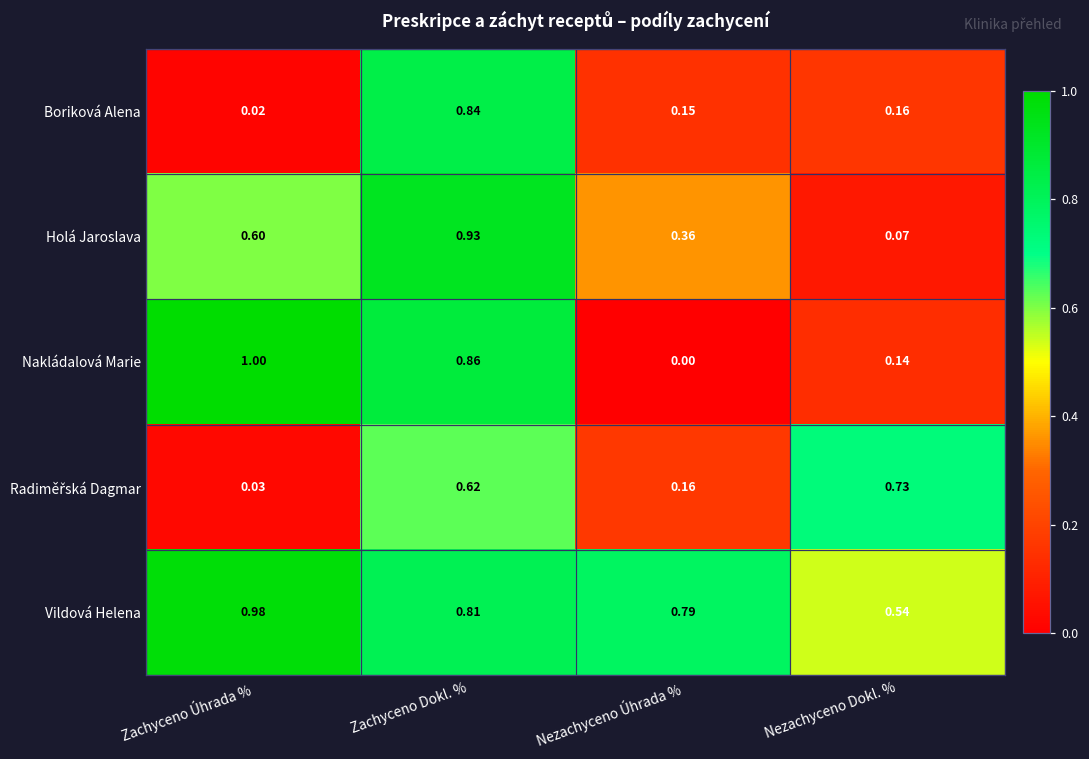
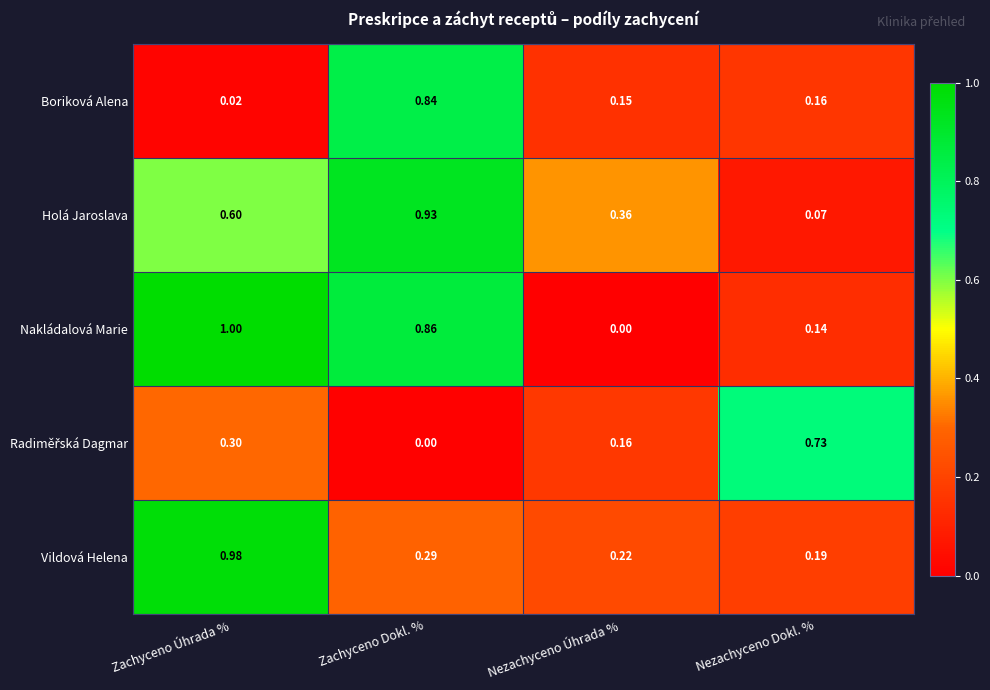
  {
    "Boriková Alena": {
      "Zachyceno Úhrada %": 0.02,
      "Zachyceno Dokl. %": 0.84,
      "Nezachyceno Úhrada %": 0.15,
      "Nezachyceno Dokl. %": 0.16
    },
    "Holá Jaroslava": {
      "Zachyceno Úhrada %": 0.60,
      "Zachyceno Dokl. %": 0.93,
      "Nezachyceno Úhrada %": 0.36,
      "Nezachyceno Dokl. %": 0.07
    },
    "Nakládalová Marie": {
      "Zachyceno Úhrada %": 1.00,
      "Zachyceno Dokl. %": 0.86,
      "Nezachyceno Úhrada %": 0.00,
      "Nezachyceno Dokl. %": 0.14
    },
    "Radiměřská Dagmar": {
-     "Zachyceno Úhrada %": 0.03,
-     "Zachyceno Dokl. %": 0.62,
+     "Zachyceno Úhrada %": 0.30,
+     "Zachyceno Dokl. %": 0.00,
      "Nezachyceno Úhrada %": 0.16,
      "Nezachyceno Dokl. %": 0.73
    },
    "Vildová Helena": {
      "Zachyceno Úhrada %": 0.98,
-     "Zachyceno Dokl. %": 0.81,
-     "Nezachyceno Úhrada %": 0.79,
-     "Nezachyceno Dokl. %": 0.54
+     "Zachyceno Dokl. %": 0.29,
+     "Nezachyceno Úhrada %": 0.22,
+     "Nezachyceno Dokl. %": 0.19
    }
  }
